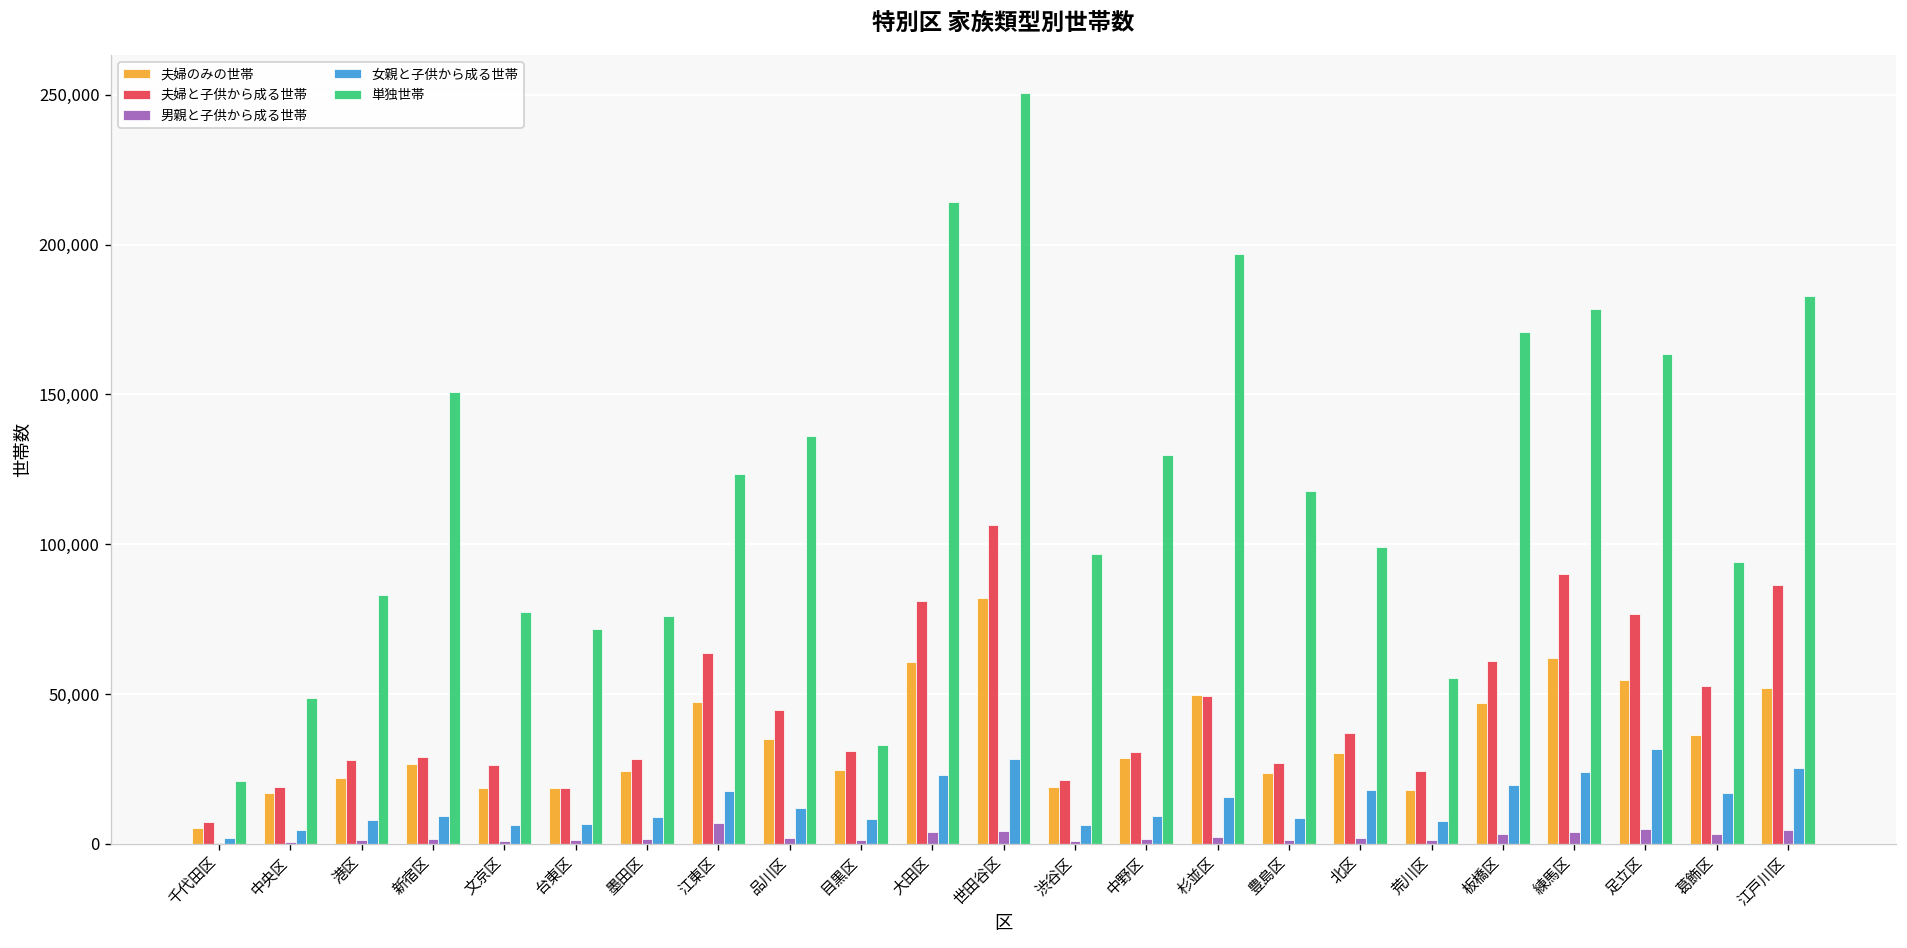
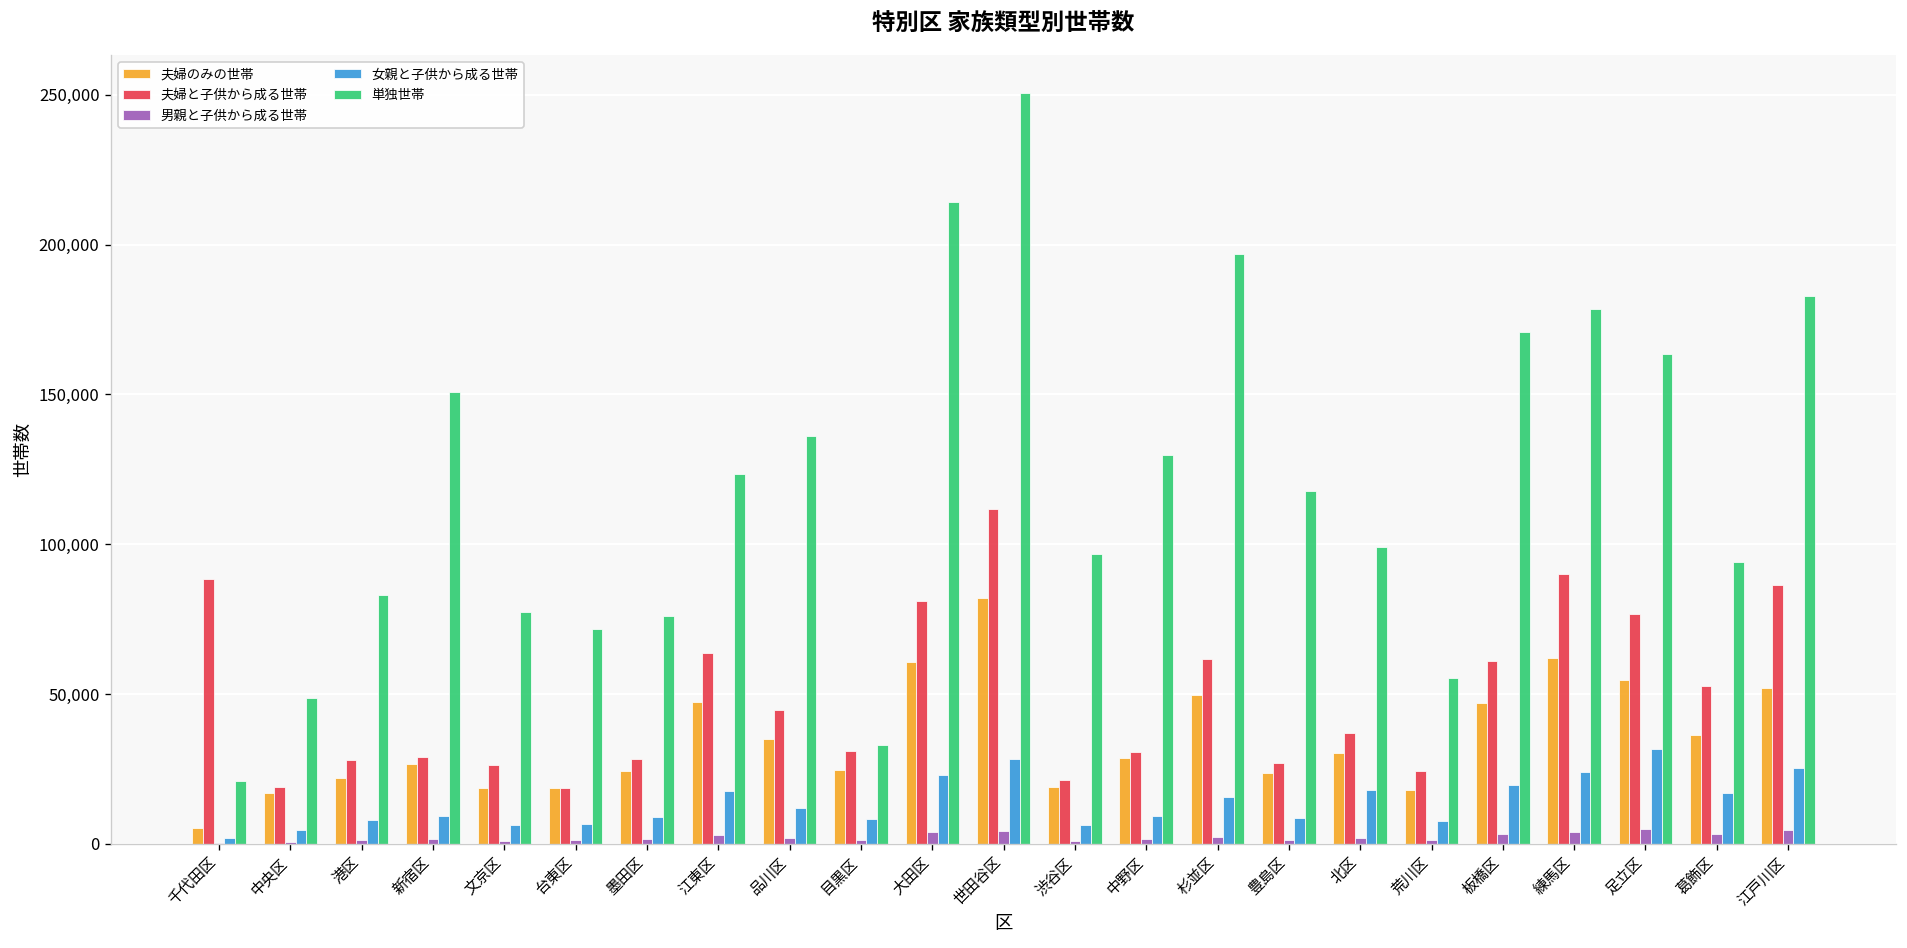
  {
    "夫婦のみの世帯": {
      "千代田区": "5,000",
      "中央区": "17,000",
      "港区": "22,000",
      "新宿区": "27,000",
      "文京区": "19,000",
      "台東区": "19,000",
      "墨田区": "24,000",
      "江東区": "47,000",
      "品川区": "35,000",
      "目黒区": "25,000",
      "大田区": "61,000",
      "世田谷区": "82,000",
      "渋谷区": "19,000",
      "中野区": "29,000",
      "杉並区": "50,000",
      "豊島区": "24,000",
      "北区": "30,000",
      "荒川区": "18,000",
      "板橋区": "47,000",
      "練馬区": "62,000",
      "足立区": "55,000",
      "葛飾区": "36,000",
      "江戸川区": "52,000"
    },
    "夫婦と子供から成る世帯": {
-     "千代田区": "7,000",
+     "千代田区": "88,000",
      "中央区": "19,000",
      "港区": "28,000",
      "新宿区": "29,000",
      "文京区": "26,000",
      "台東区": "19,000",
      "墨田区": "28,000",
      "江東区": "64,000",
      "品川区": "45,000",
      "目黒区": "31,000",
      "大田区": "81,000",
-     "世田谷区": "106,000",
+     "世田谷区": "112,000",
      "渋谷区": "21,000",
      "中野区": "31,000",
-     "杉並区": "49,000",
+     "杉並区": "62,000",
      "豊島区": "27,000",
      "北区": "37,000",
      "荒川区": "24,000",
      "板橋区": "61,000",
      "練馬区": "90,000",
      "足立区": "77,000",
      "葛飾区": "53,000",
      "江戸川区": "86,000"
    },
    "男親と子供から成る世帯": {
      "港区": "1,000",
      "新宿区": "1,000",
      "台東区": "1,000",
      "墨田区": "2,000",
-     "江東区": "7,000",
+     "江東区": "3,000",
      "品川区": "2,000",
      "目黒区": "1,000",
      "大田区": "4,000",
      "世田谷区": "4,000",
      "中野区": "2,000",
      "杉並区": "2,000",
      "豊島区": "1,000",
      "北区": "2,000",
      "荒川区": "1,000",
      "板橋区": "3,000",
      "練馬区": "4,000",
      "足立区": "5,000",
      "葛飾区": "3,000",
      "江戸川区": "5,000"
    },
    "女親と子供から成る世帯": {
      "千代田区": "2,000",
      "中央区": "5,000",
      "港区": "8,000",
      "新宿区": "9,000",
      "文京区": "6,000",
      "台東区": "6,000",
      "墨田区": "9,000",
      "江東区": "18,000",
      "品川区": "12,000",
      "目黒区": "8,000",
      "大田区": "23,000",
      "世田谷区": "28,000",
      "渋谷区": "6,000",
      "中野区": "9,000",
      "杉並区": "16,000",
      "豊島区": "9,000",
      "北区": "18,000",
      "荒川区": "8,000",
      "板橋区": "19,000",
      "練馬区": "24,000",
      "足立区": "32,000",
      "葛飾区": "17,000",
      "江戸川区": "25,000"
    },
    "単独世帯": {
      "千代田区": "21,000",
      "中央区": "49,000",
      "港区": "83,000",
      "新宿区": "151,000",
      "文京区": "77,000",
      "台東区": "72,000",
      "墨田区": "76,000",
      "江東区": "123,000",
      "品川区": "136,000",
      "目黒区": "33,000",
      "大田区": "214,000",
      "世田谷区": "251,000",
      "渋谷区": "97,000",
      "中野区": "130,000",
      "杉並区": "197,000",
      "豊島区": "118,000",
      "北区": "99,000",
      "荒川区": "55,000",
      "板橋区": "171,000",
      "練馬区": "178,000",
      "足立区": "163,000",
      "葛飾区": "94,000",
      "江戸川区": "183,000"
    }
  }
